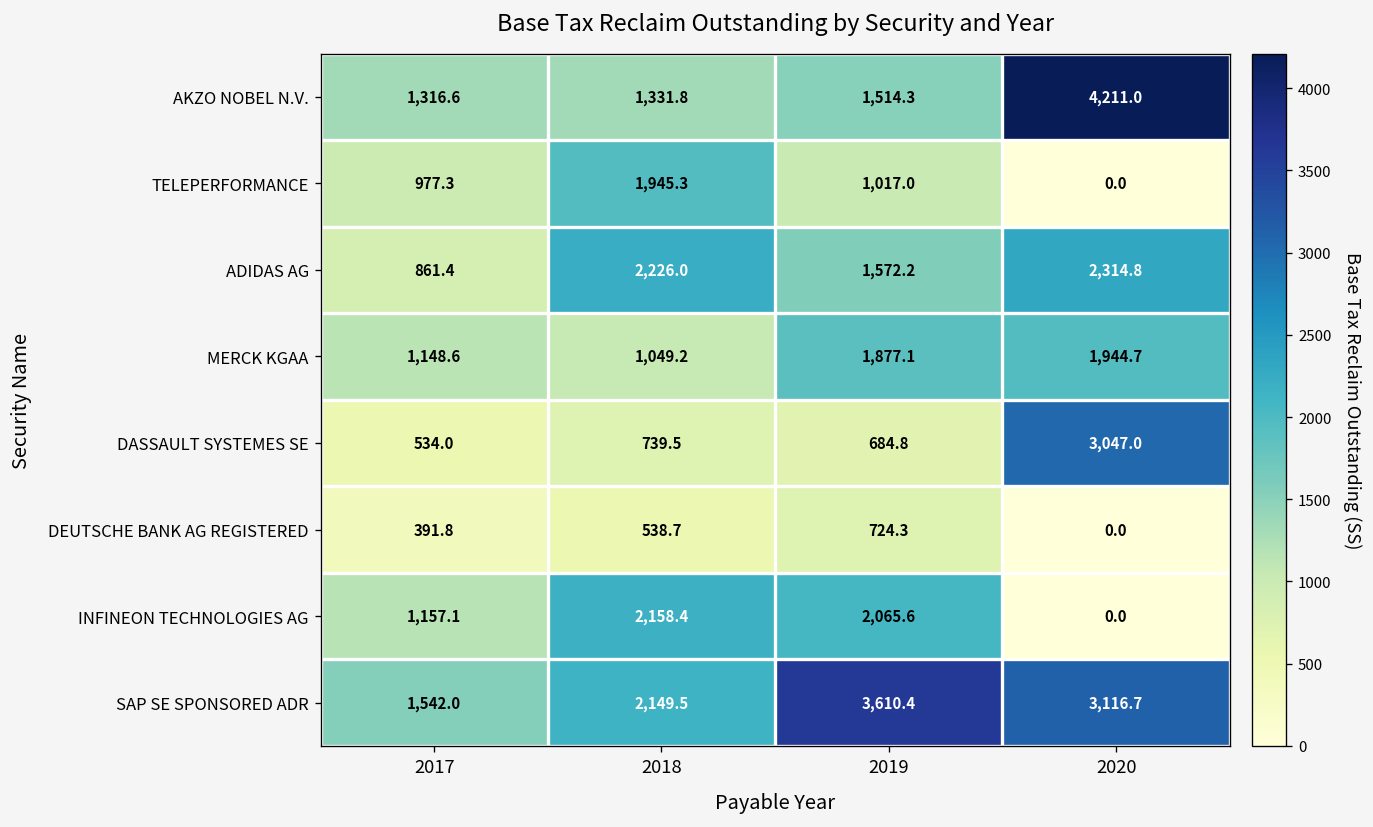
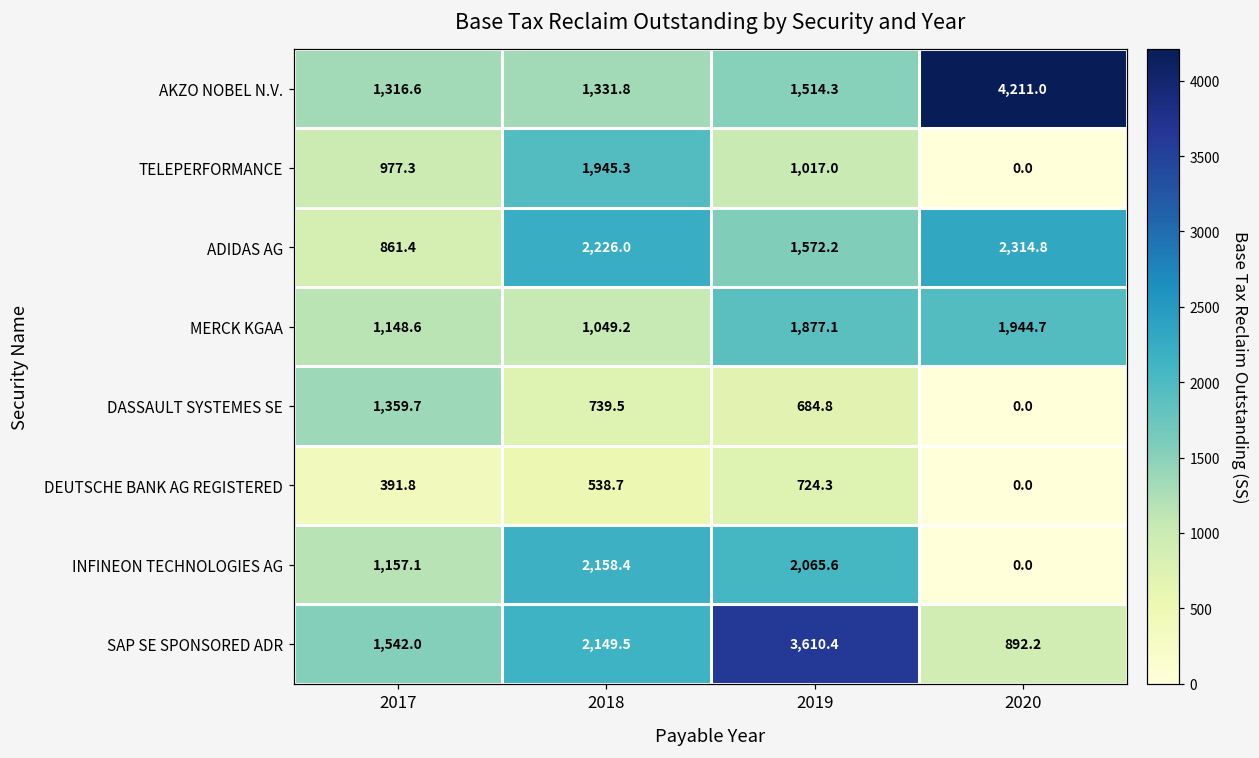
  {
    "AKZO NOBEL N.V.": {
      "2017": "1,316.6",
      "2018": "1,331.8",
      "2019": "1,514.3",
      "2020": "4,211.0"
    },
    "TELEPERFORMANCE": {
      "2017": "977.3",
      "2018": "1,945.3",
      "2019": "1,017.0",
      "2020": "0.0"
    },
    "ADIDAS AG": {
      "2017": "861.4",
      "2018": "2,226.0",
      "2019": "1,572.2",
      "2020": "2,314.8"
    },
    "MERCK KGAA": {
      "2017": "1,148.6",
      "2018": "1,049.2",
      "2019": "1,877.1",
      "2020": "1,944.7"
    },
    "DASSAULT SYSTEMES SE": {
-     "2017": "534.0",
+     "2017": "1,359.7",
      "2018": "739.5",
      "2019": "684.8",
-     "2020": "3,047.0"
+     "2020": "0.0"
    },
    "DEUTSCHE BANK AG REGISTERED": {
      "2017": "391.8",
      "2018": "538.7",
      "2019": "724.3",
      "2020": "0.0"
    },
    "INFINEON TECHNOLOGIES AG": {
      "2017": "1,157.1",
      "2018": "2,158.4",
      "2019": "2,065.6",
      "2020": "0.0"
    },
    "SAP SE SPONSORED ADR": {
      "2017": "1,542.0",
      "2018": "2,149.5",
      "2019": "3,610.4",
-     "2020": "3,116.7"
+     "2020": "892.2"
    }
  }
